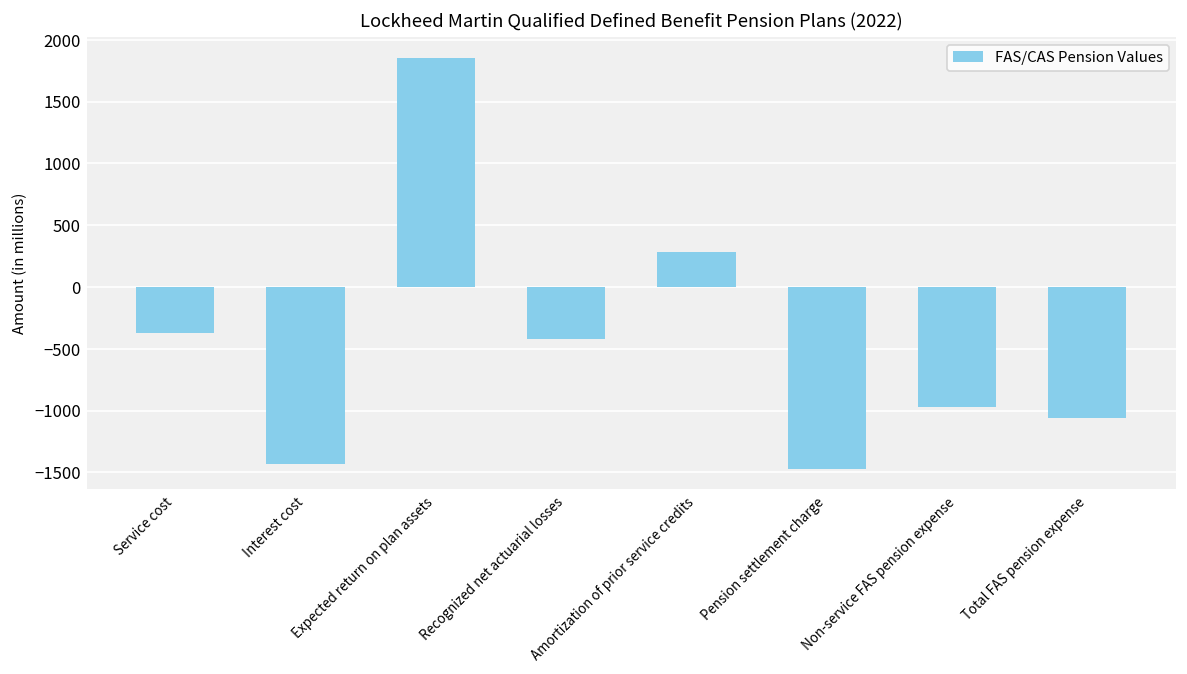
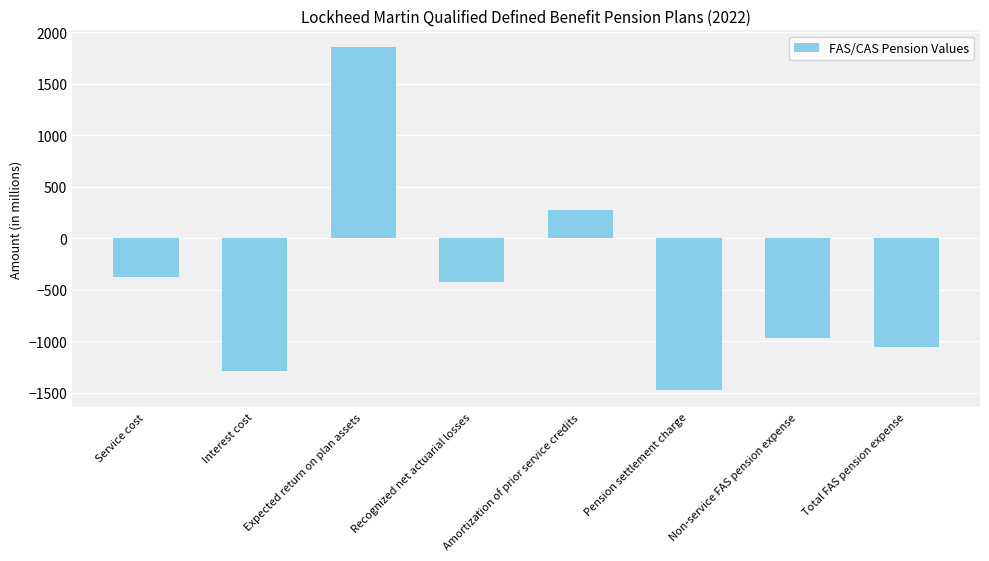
  {
    "Service cost": -380,
-   "Interest cost": -1430,
+   "Interest cost": -1290,
    "Expected return on plan assets": 1850,
    "Recognized net actuarial losses": -430,
    "Amortization of prior service credits": 280,
    "Pension settlement charge": -1470,
    "Non-service FAS pension expense": -970,
    "Total FAS pension expense": -1060
  }
